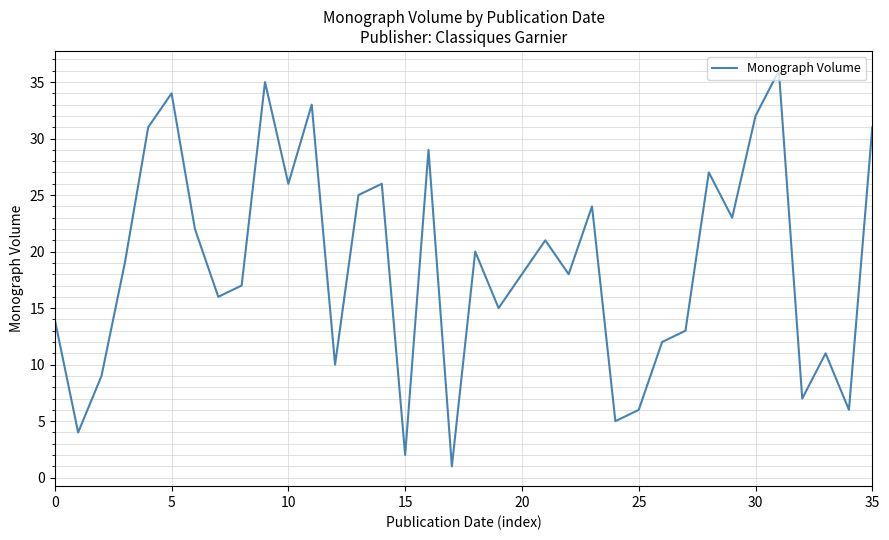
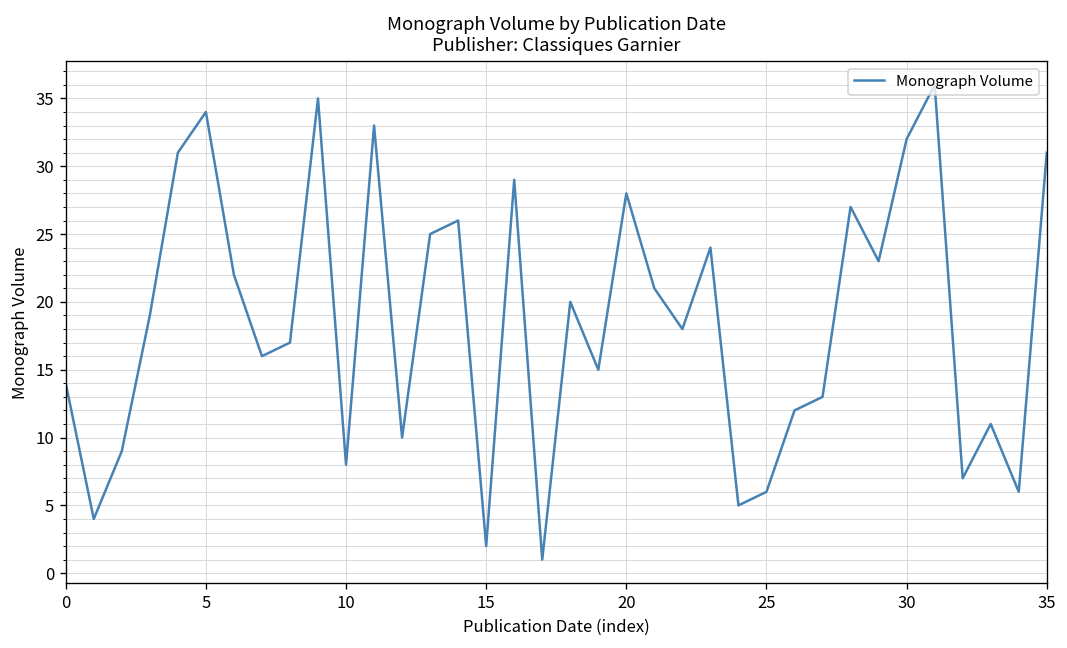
  {
    "0": 14,
    "5": 34,
-   "10": 26,
+   "10": 8,
    "15": 2,
-   "20": 18,
+   "20": 28,
    "25": 6,
    "30": 32,
    "35": 31
  }
